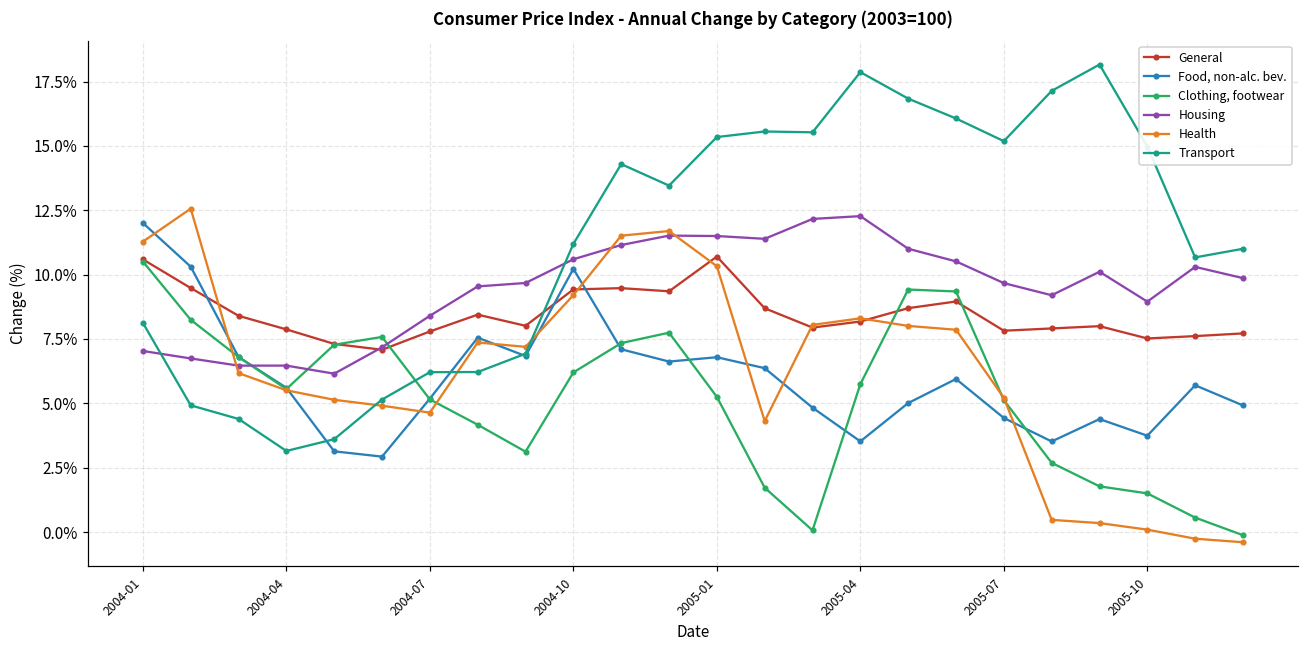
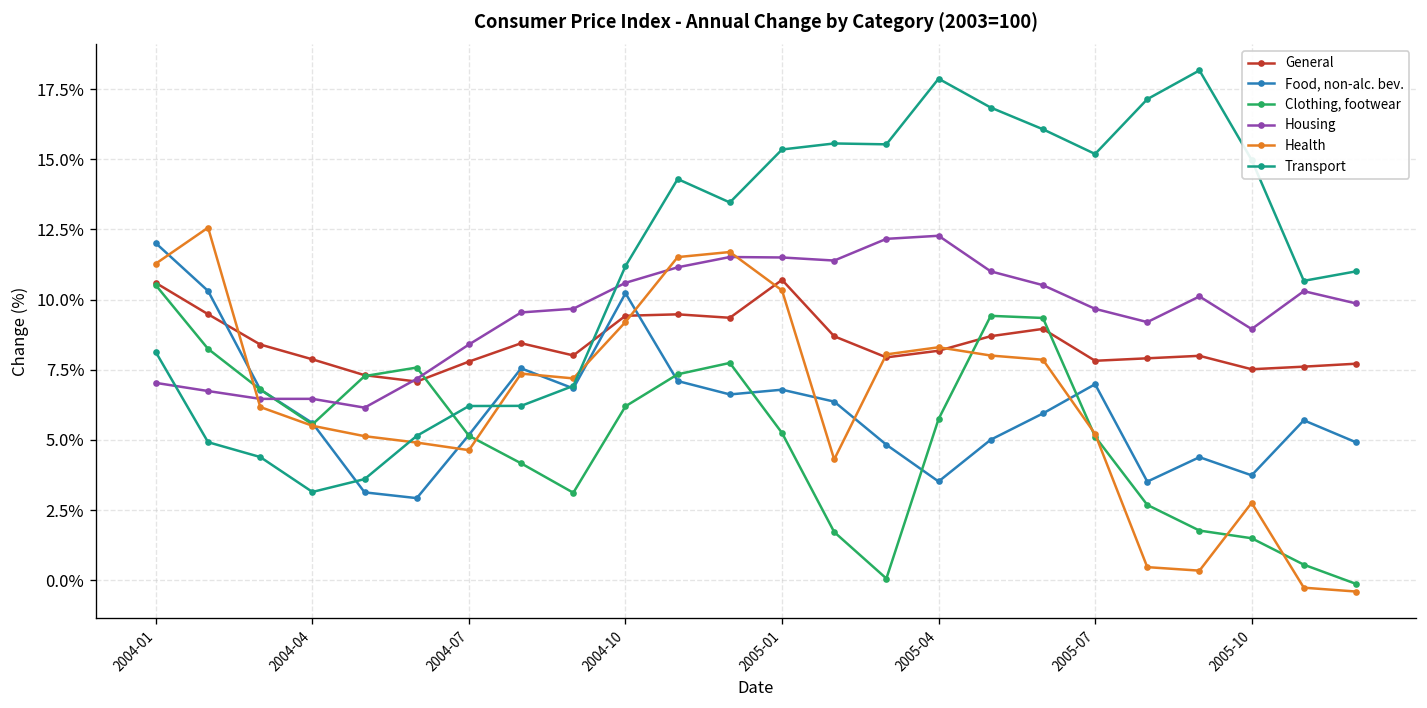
  {
    "General": {
      "2004-04": "7.9%",
      "2004-07": "7.8%",
      "2004-10": "9.4%",
      "2005-01": "10.7%",
      "2005-04": "8.2%",
      "2005-07": "7.8%",
      "2005-10": "7.5%"
    },
    "Food, non-alc. bev.": {
      "2004-01": "12.0%",
      "2004-10": "10.2%",
      "2005-01": "6.8%",
      "2005-04": "3.5%",
-     "2005-07": "4.4%",
+     "2005-07": "7.0%",
      "2005-10": "3.7%"
    },
    "Housing": {
      "2004-01": "7.0%",
      "2004-04": "6.5%",
      "2004-07": "8.4%",
      "2004-10": "10.6%",
      "2005-01": "11.5%",
      "2005-04": "12.3%",
      "2005-07": "9.7%",
      "2005-10": "9.0%"
    },
    "Health": {
      "2004-01": "11.3%",
      "2004-07": "4.6%",
      "2004-10": "9.2%",
      "2005-01": "10.3%",
      "2005-04": "8.3%",
-     "2005-10": "0.1%"
+     "2005-10": "2.8%"
    }
  }
